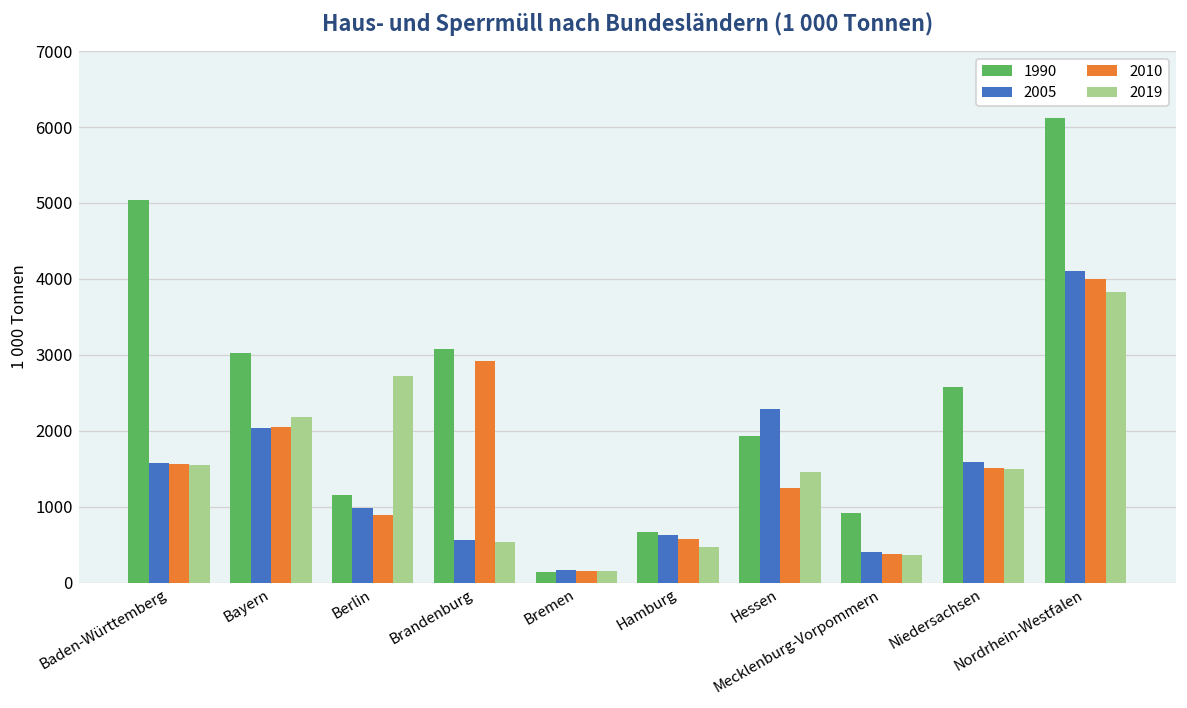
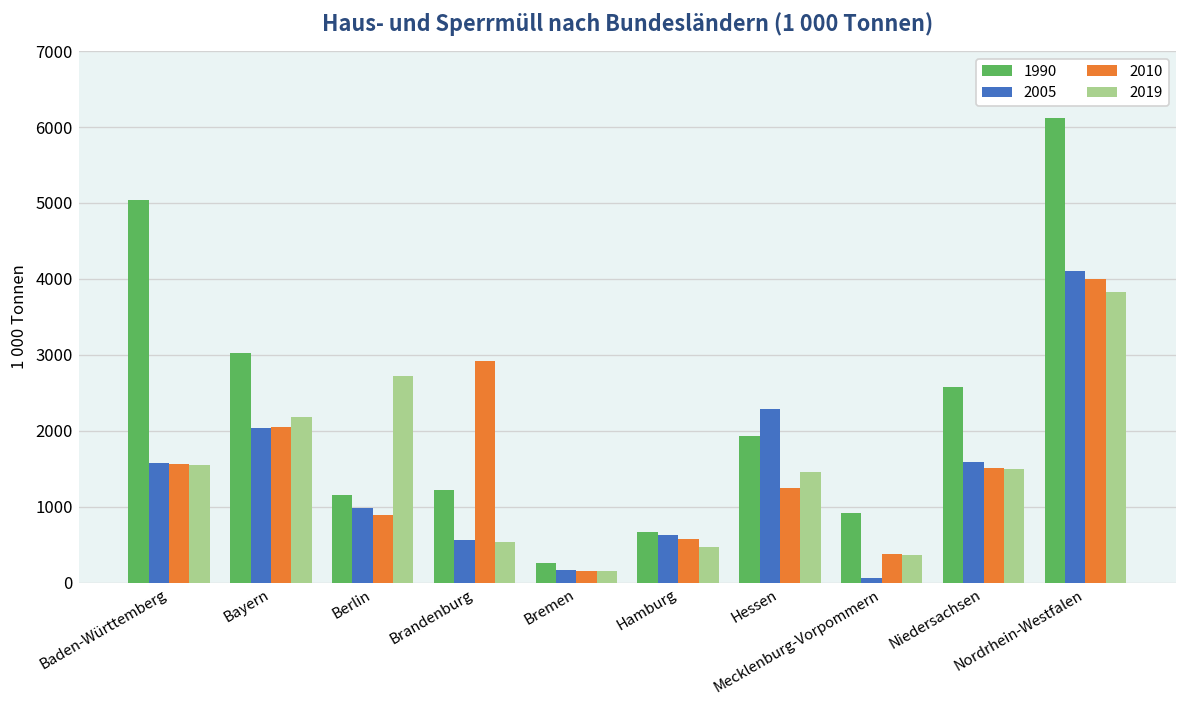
  {
    "1990": {
      "Baden-Württemberg": 5000,
      "Bayern": 3000,
      "Berlin": 1200,
-     "Brandenburg": 3100,
-     "Bremen": 100,
+     "Brandenburg": 1200,
+     "Bremen": 300,
      "Hamburg": 700,
      "Hessen": 1900,
      "Mecklenburg-Vorpommern": 900,
      "Niedersachsen": 2600,
      "Nordrhein-Westfalen": 6100
    },
    "2005": {
      "Baden-Württemberg": 1600,
      "Bayern": 2000,
      "Berlin": 1000,
      "Brandenburg": 600,
      "Bremen": 200,
      "Hamburg": 600,
      "Hessen": 2300,
-     "Mecklenburg-Vorpommern": 400,
+     "Mecklenburg-Vorpommern": 100,
      "Niedersachsen": 1600,
      "Nordrhein-Westfalen": 4100
    },
    "2010": {
      "Baden-Württemberg": 1600,
      "Bayern": 2100,
      "Berlin": 900,
      "Brandenburg": 2900,
      "Bremen": 200,
      "Hamburg": 600,
      "Hessen": 1200,
      "Mecklenburg-Vorpommern": 400,
      "Niedersachsen": 1500,
      "Nordrhein-Westfalen": 4000
    },
    "2019": {
      "Baden-Württemberg": 1500,
      "Bayern": 2200,
      "Berlin": 2700,
      "Brandenburg": 500,
      "Bremen": 200,
      "Hamburg": 500,
      "Hessen": 1500,
      "Mecklenburg-Vorpommern": 400,
      "Niedersachsen": 1500,
      "Nordrhein-Westfalen": 3800
    }
  }
